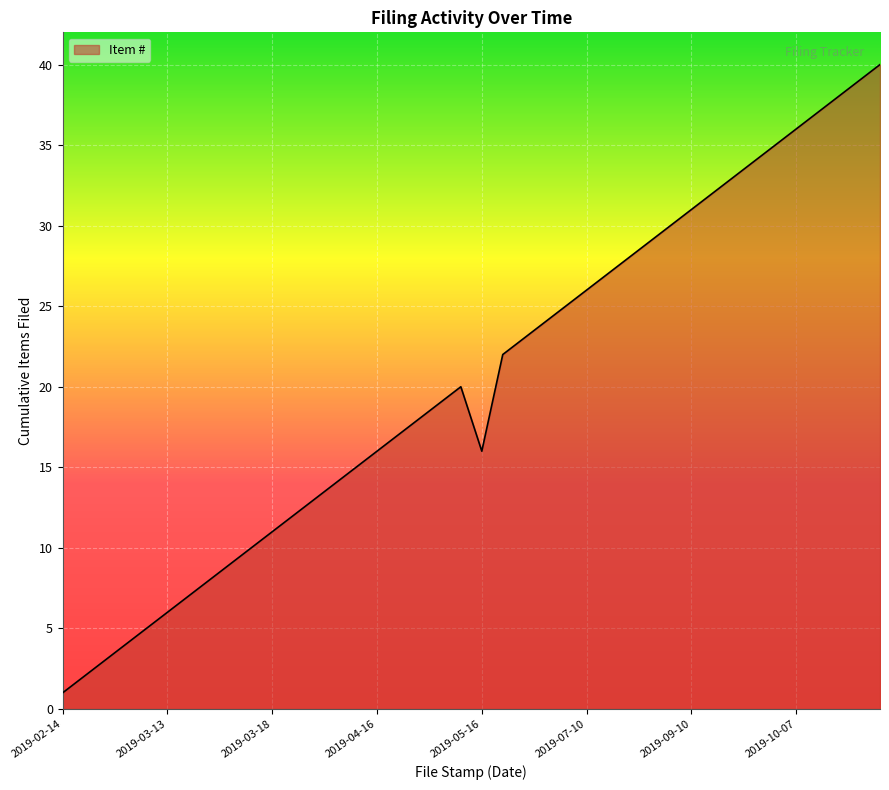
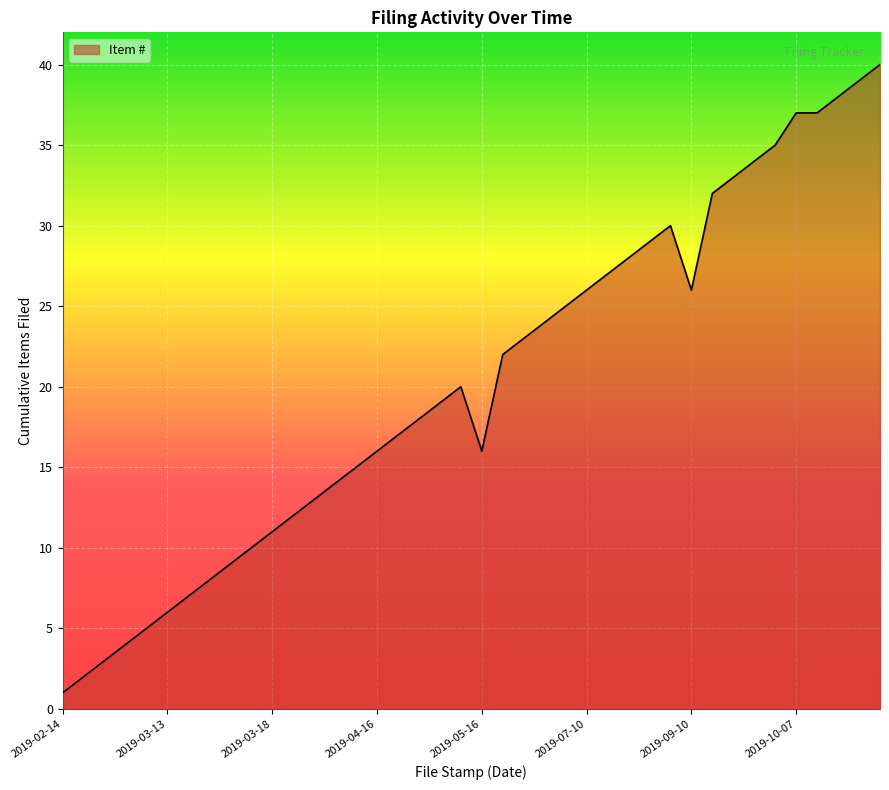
  {
    "2019-02-14": 1,
    "2019-05-16": 16,
    "2019-07-10": 26,
-   "2019-09-10": 31,
-   "2019-10-07": 36
+   "2019-09-10": 26,
+   "2019-10-07": 37
  }
